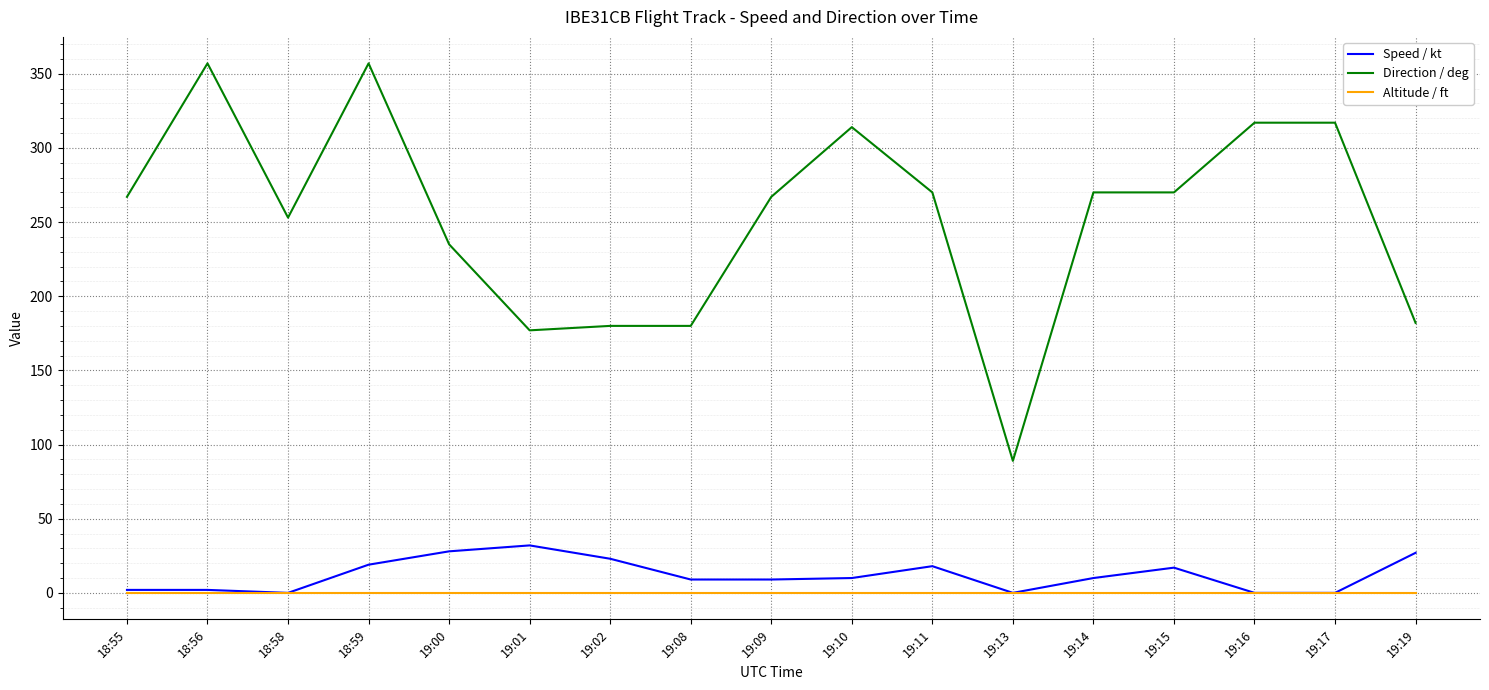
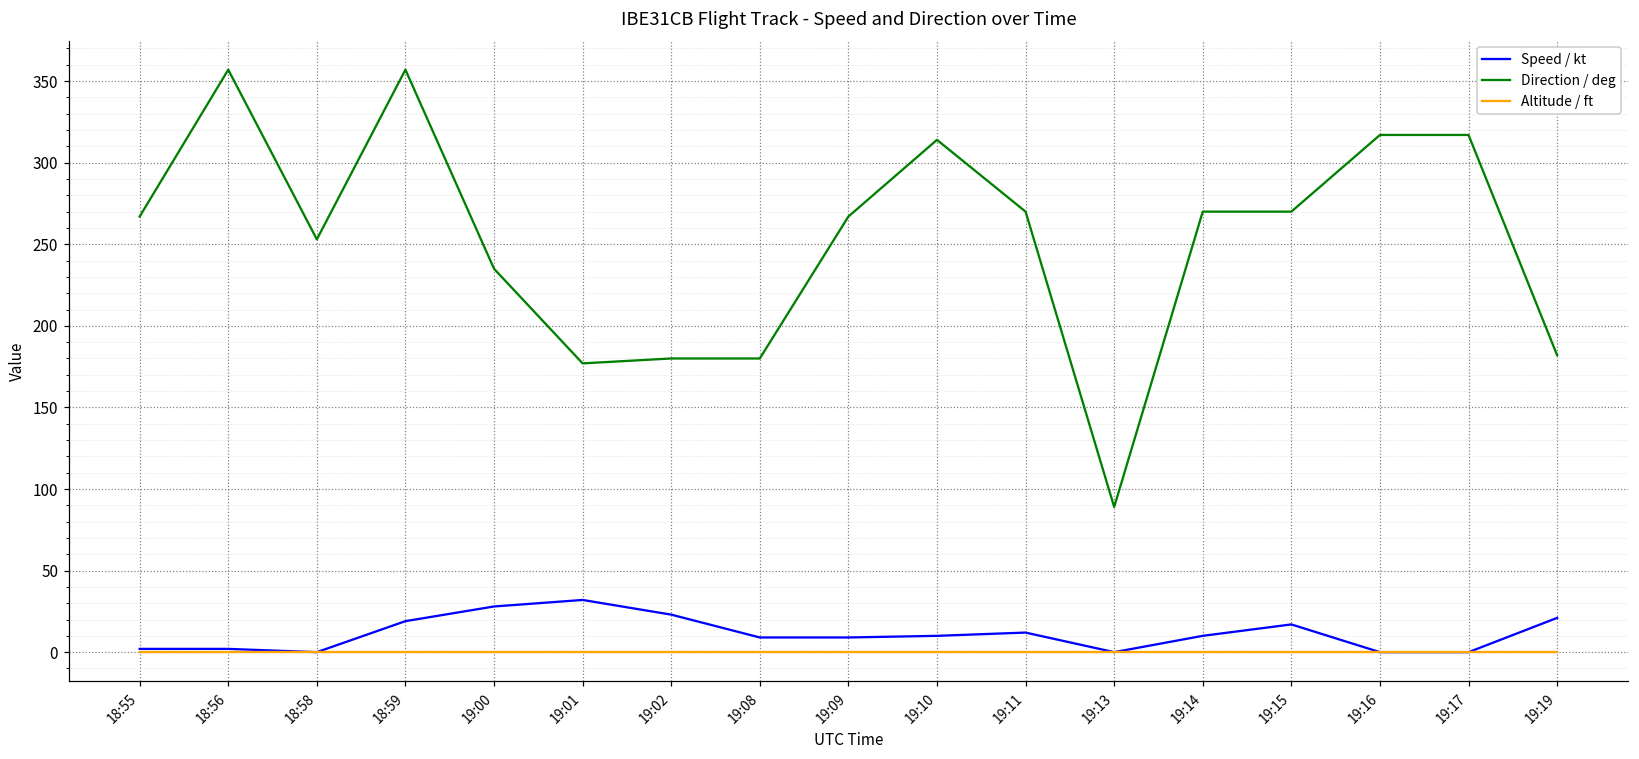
  {
    "Speed / kt": {
      "18:55": 2,
      "18:56": 2,
      "18:59": 19,
      "19:00": 28,
      "19:01": 32,
      "19:02": 23,
      "19:08": 9,
      "19:09": 9,
      "19:10": 10,
-     "19:11": 18,
+     "19:11": 12,
      "19:14": 10,
      "19:15": 17,
-     "19:19": 27
+     "19:19": 21
    },
    "Direction / deg": {
      "18:55": 267,
      "18:56": 357,
      "18:58": 253,
      "18:59": 357,
      "19:00": 235,
      "19:01": 177,
      "19:02": 180,
      "19:08": 180,
      "19:09": 267,
      "19:10": 314,
      "19:11": 270,
      "19:13": 89,
      "19:14": 270,
      "19:15": 270,
      "19:16": 317,
      "19:17": 317,
      "19:19": 182
    },
    "Altitude / ft": {
      "18:55": 0,
      "18:56": 0,
      "18:59": 0,
      "19:00": 0,
      "19:01": 0,
      "19:02": 0,
      "19:08": 0,
      "19:09": 0,
      "19:10": 0,
      "19:11": 0,
      "19:14": 0,
      "19:15": 0,
      "19:19": 0
    }
  }
